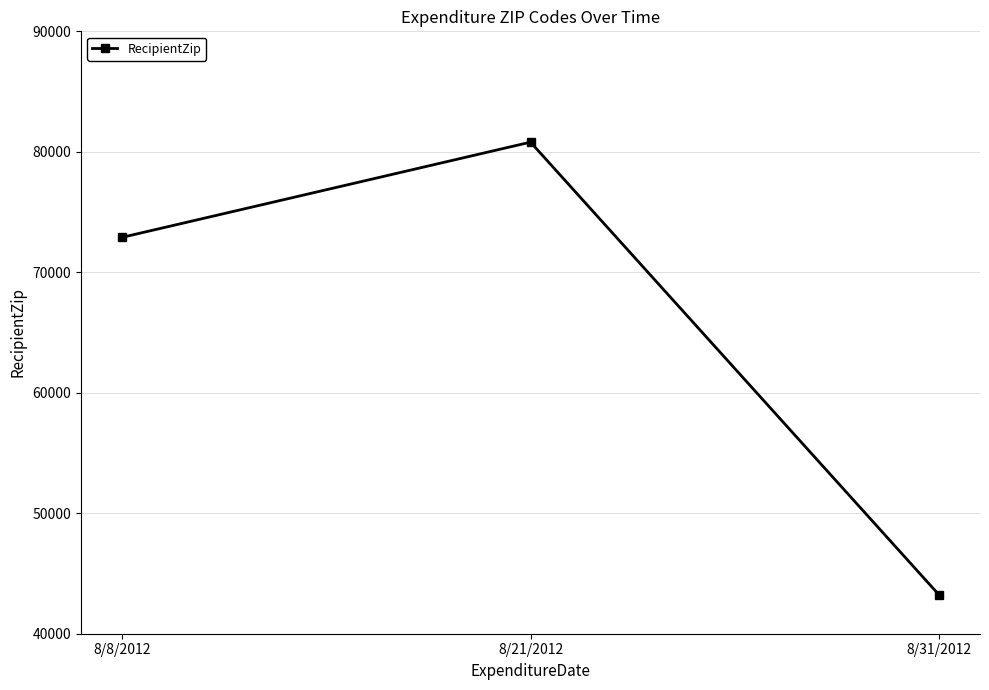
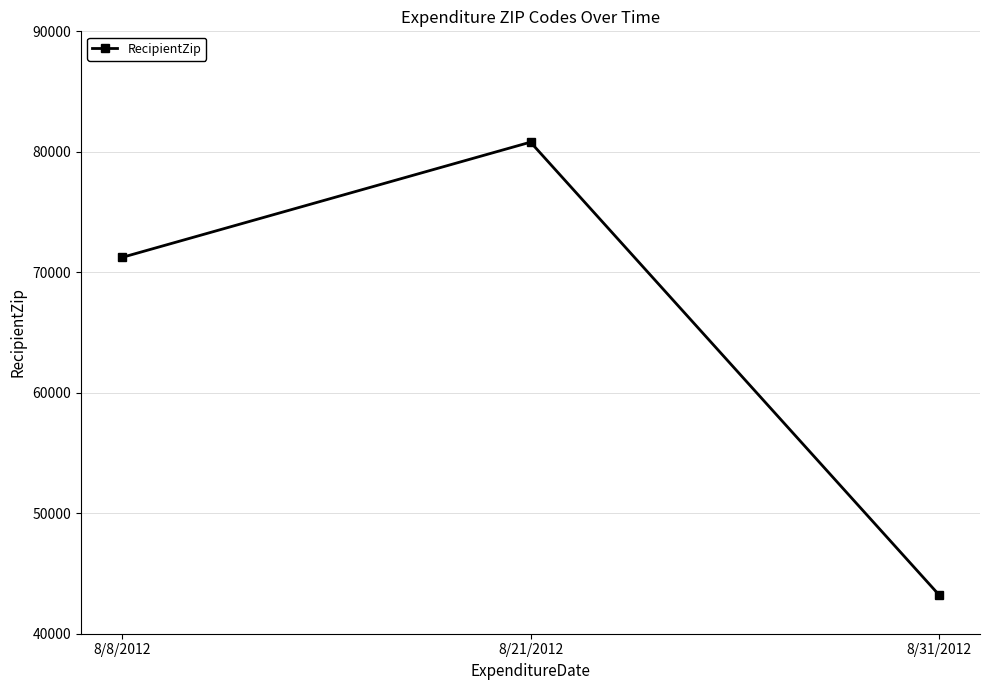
  {
-   "8/8/2012": 72900,
+   "8/8/2012": 71200,
    "8/21/2012": 80800,
    "8/31/2012": 43200
  }
